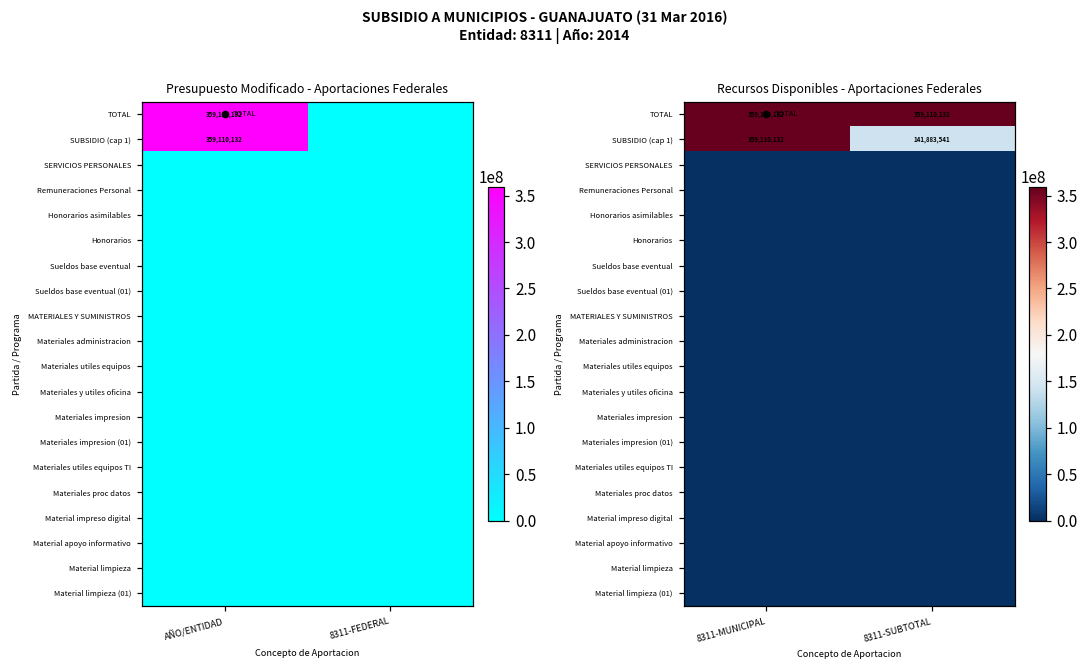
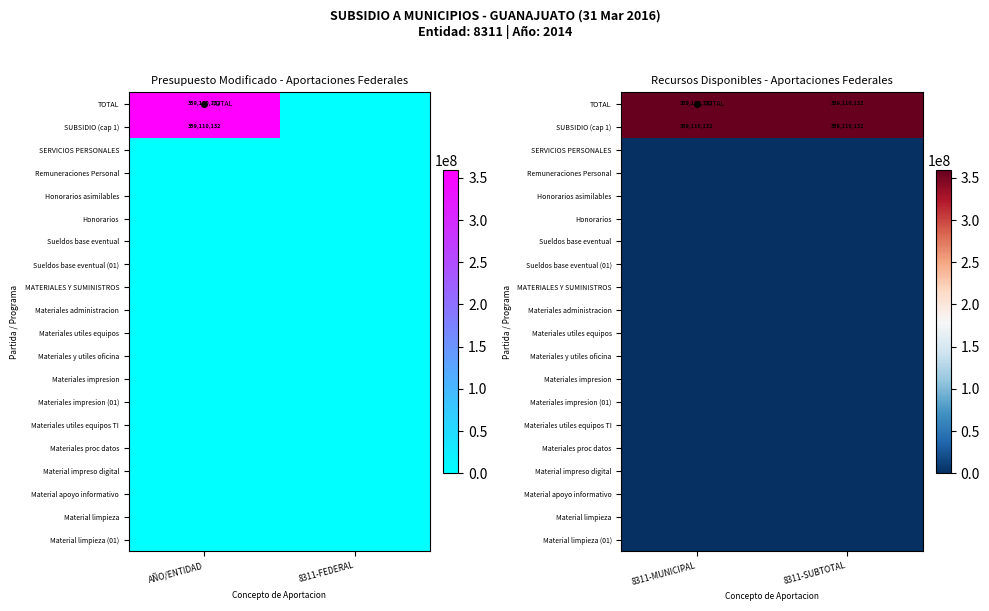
  {
    "Presupuesto Modificado - Aportaciones Federales": {
      "SUBSIDIO (cap 1)": {
        "AÑO/ENTIDAD": "359,110,132"
      }
    },
    "Recursos Disponibles - Aportaciones Federales": {
      "TOTAL": {
        "8311-SUBTOTAL": "359,110,132"
      },
      "SUBSIDIO (cap 1)": {
        "8311-MUNICIPAL": "359,110,132",
-       "8311-SUBTOTAL": "141,883,541"
+       "8311-SUBTOTAL": "359,110,132"
      }
    }
  }
